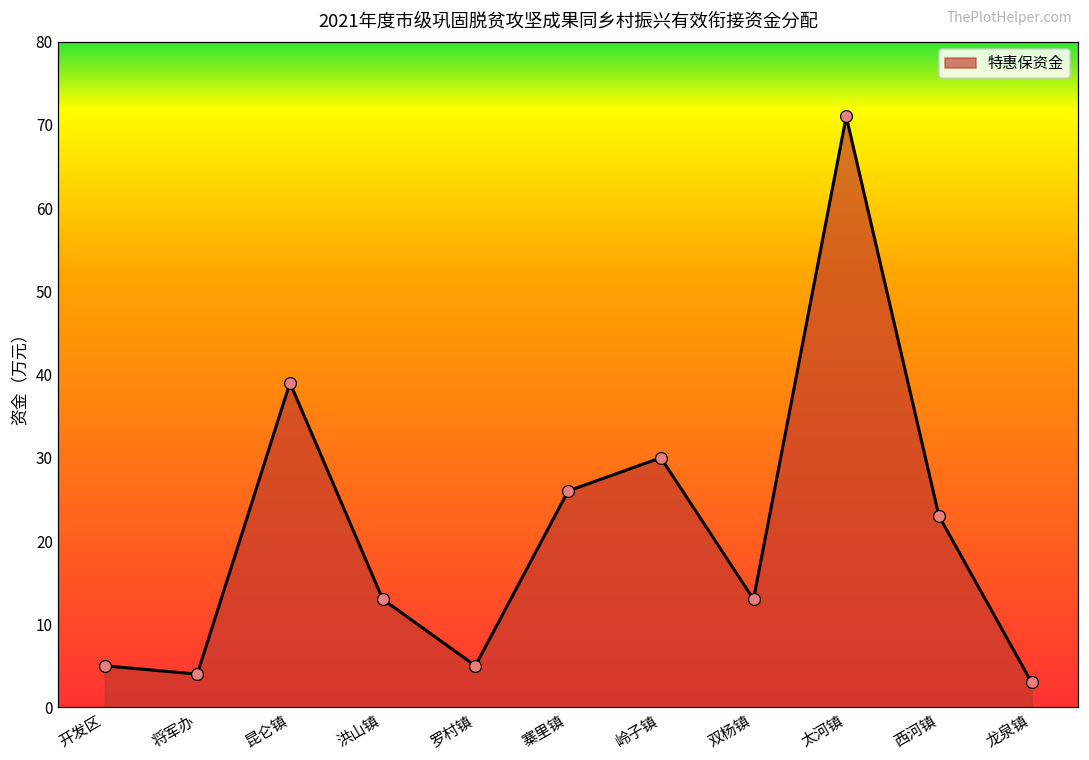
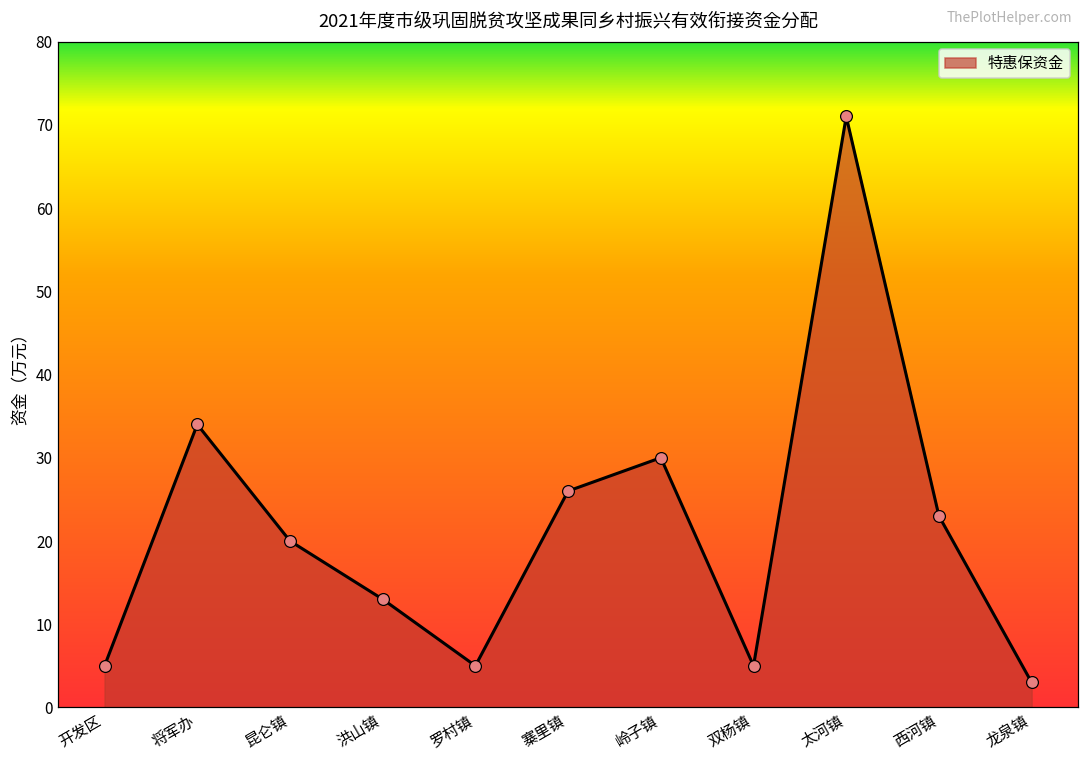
  {
    "开发区": 5,
-   "将军办": 4,
-   "昆仑镇": 39,
+   "将军办": 34,
+   "昆仑镇": 20,
    "洪山镇": 13,
    "罗村镇": 5,
    "寨里镇": 26,
    "岭子镇": 30,
-   "双杨镇": 13,
+   "双杨镇": 5,
    "太河镇": 71,
    "西河镇": 23,
    "龙泉镇": 3
  }
